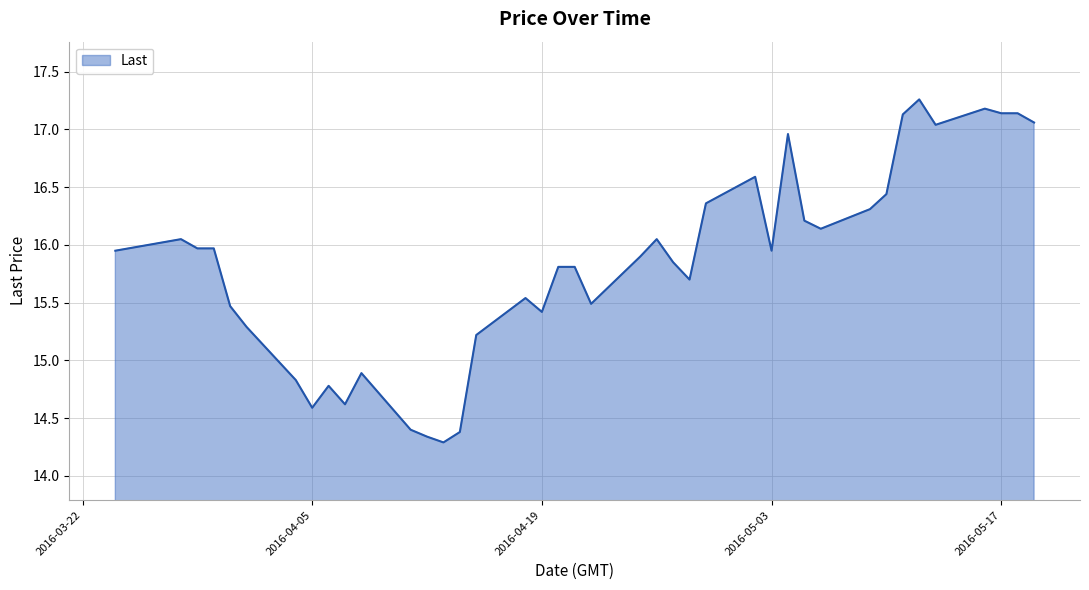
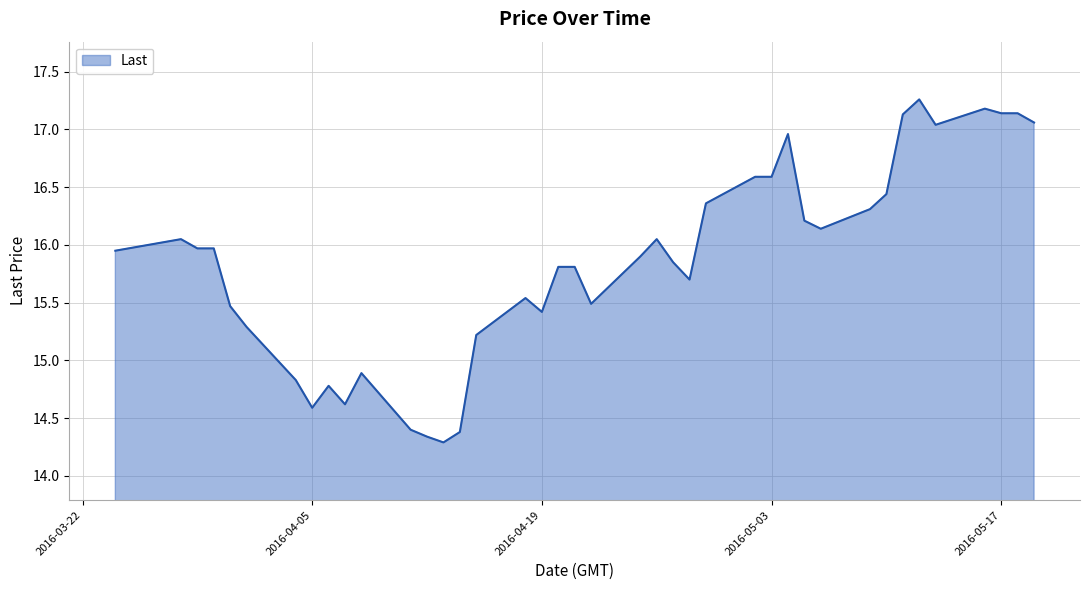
  {
    "2016-04-05": 14.59,
    "2016-04-19": 15.42,
-   "2016-05-03": 15.95,
+   "2016-05-03": 16.59,
    "2016-05-17": 17.14
  }
